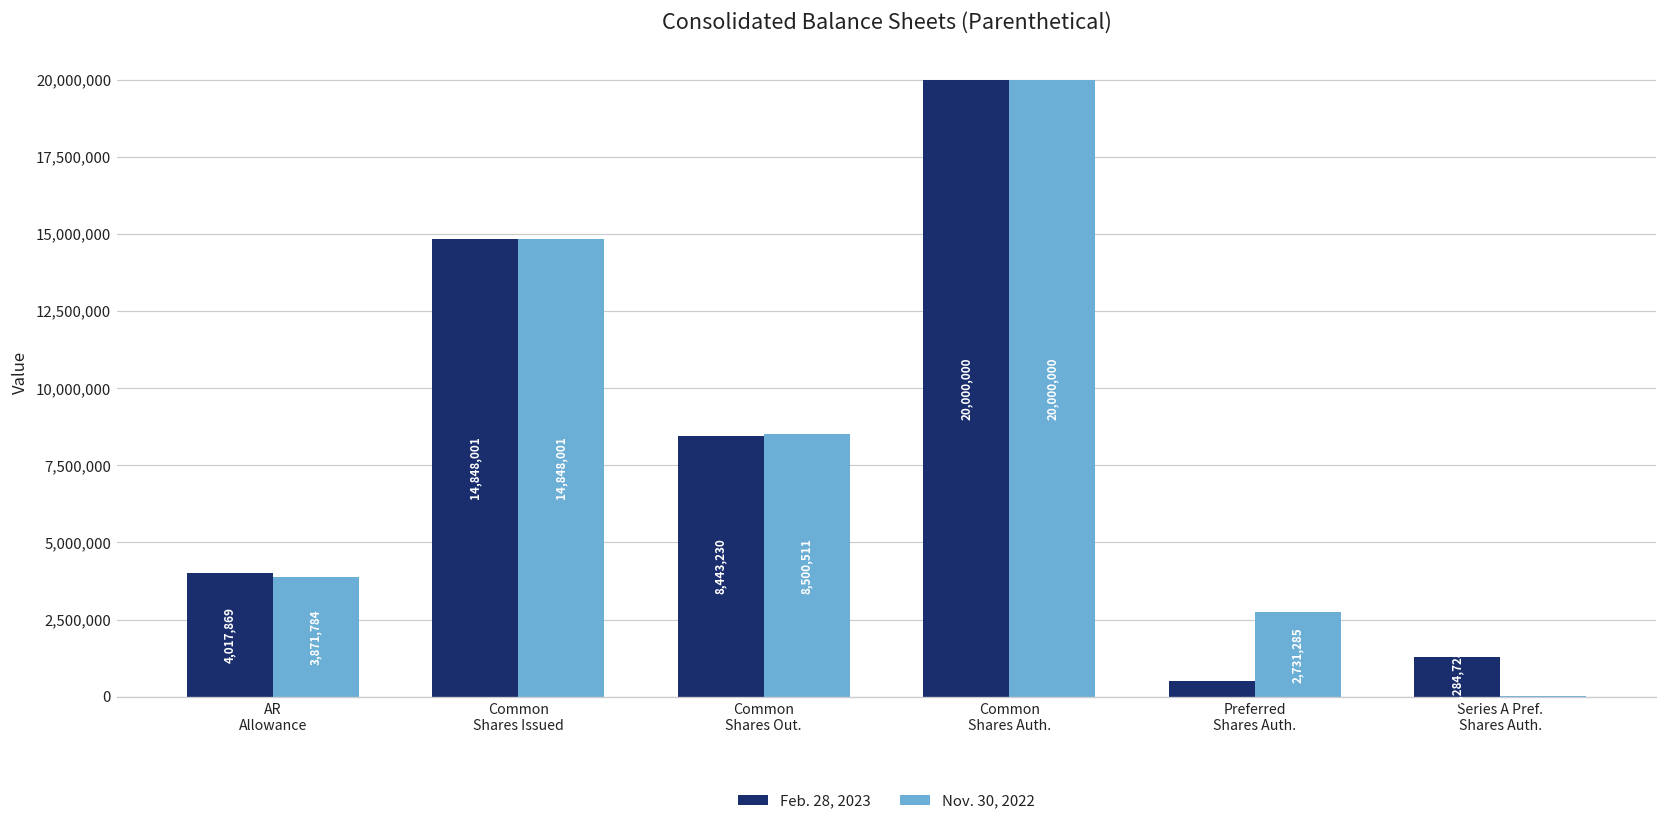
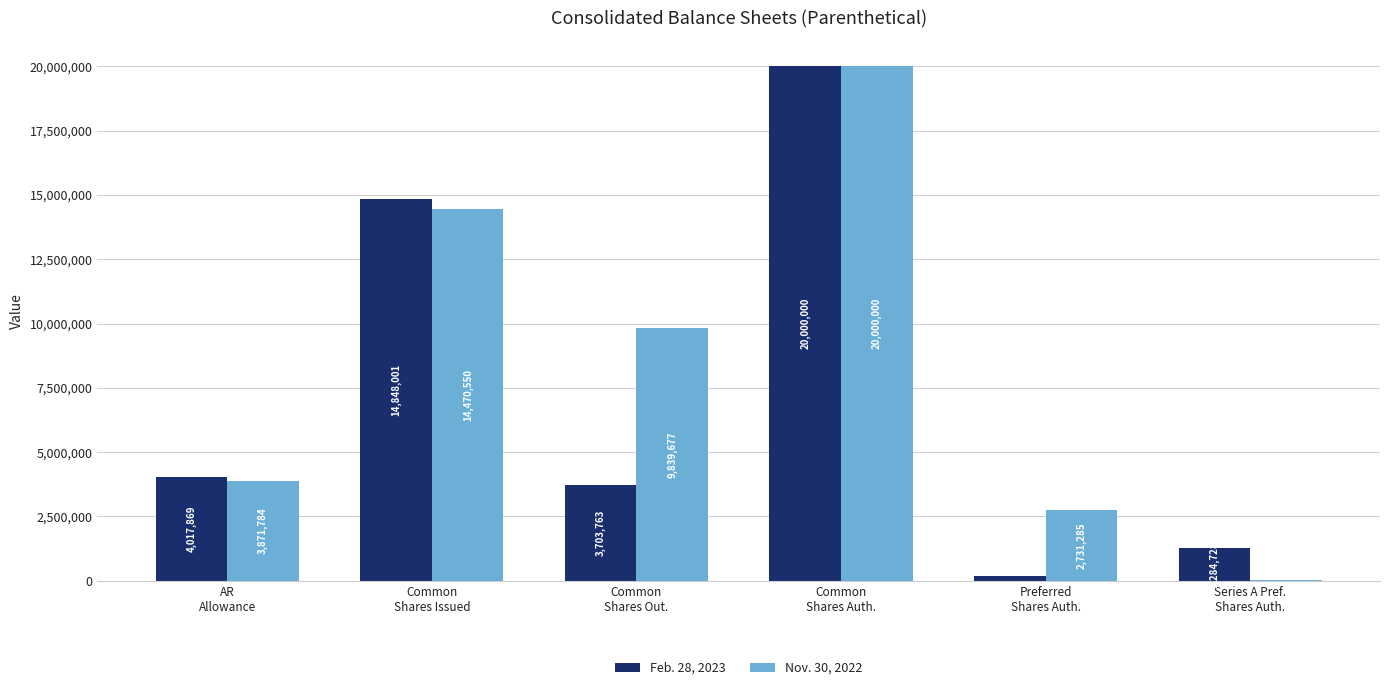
  {
    "Feb. 28, 2023": {
      "AR Allowance": "4,017,869",
      "Common Shares Issued": "14,848,001",
-     "Common Shares Out.": "8,443,230",
+     "Common Shares Out.": "3,703,763",
      "Common Shares Auth.": "20,000,000",
-     "Preferred Shares Auth.": "500,000",
+     "Preferred Shares Auth.": "200,000",
      "Series A Pref. Shares Auth.": "1,284,728"
    },
    "Nov. 30, 2022": {
      "AR Allowance": "3,871,784",
-     "Common Shares Issued": "14,848,001",
-     "Common Shares Out.": "8,500,511",
+     "Common Shares Issued": "14,470,550",
+     "Common Shares Out.": "9,839,677",
      "Common Shares Auth.": "20,000,000",
      "Preferred Shares Auth.": "2,731,285"
    }
  }
